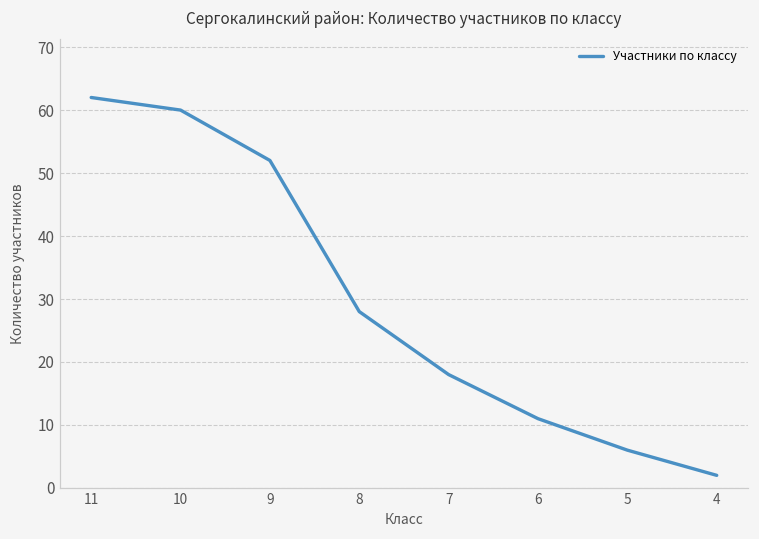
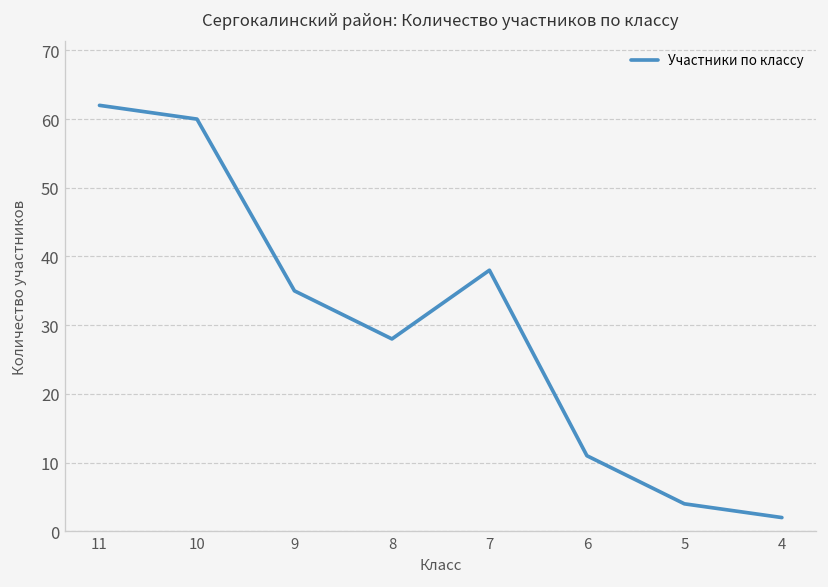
  {
    "11": 62,
    "10": 60,
-   "9": 52,
+   "9": 35,
    "8": 28,
-   "7": 18,
+   "7": 38,
    "6": 11,
-   "5": 6,
+   "5": 4,
    "4": 2
  }
